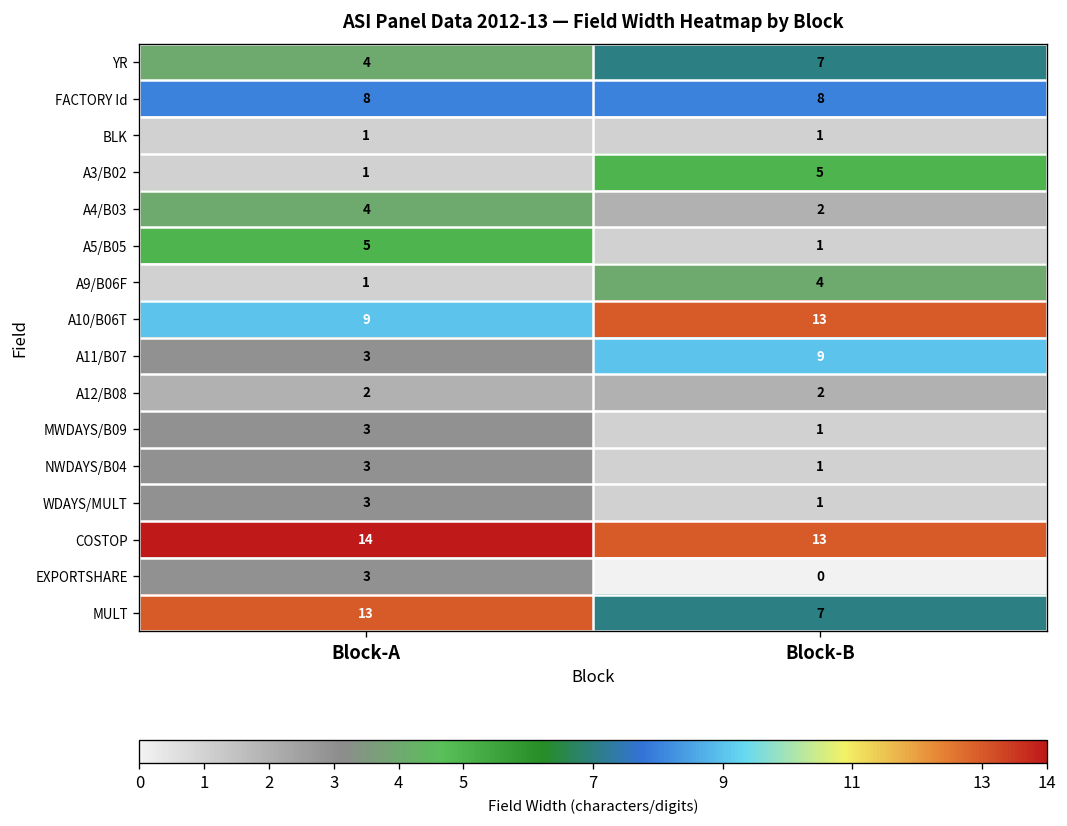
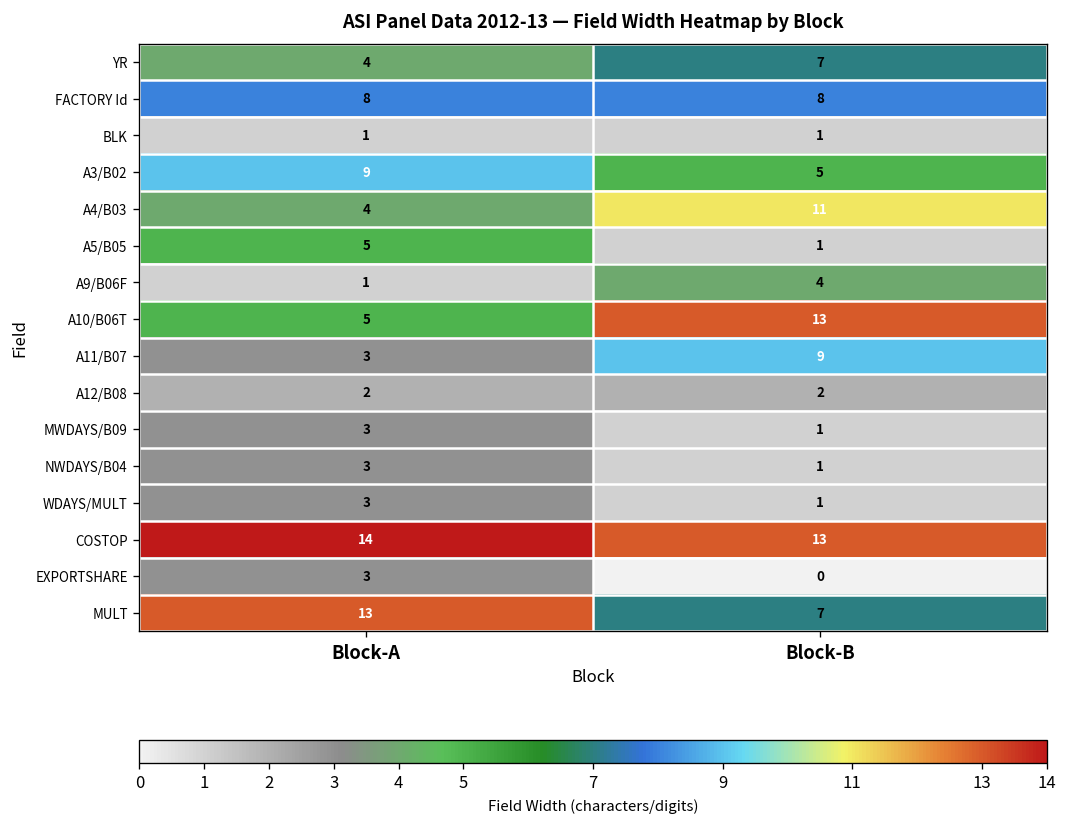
  {
    "YR": {
      "Block-A": 4,
      "Block-B": 7
    },
    "FACTORY Id": {
      "Block-A": 8,
      "Block-B": 8
    },
    "BLK": {
      "Block-A": 1,
      "Block-B": 1
    },
    "A3/B02": {
-     "Block-A": 1,
+     "Block-A": 9,
      "Block-B": 5
    },
    "A4/B03": {
      "Block-A": 4,
-     "Block-B": 2
+     "Block-B": 11
    },
    "A5/B05": {
      "Block-A": 5,
      "Block-B": 1
    },
    "A9/B06F": {
      "Block-A": 1,
      "Block-B": 4
    },
    "A10/B06T": {
-     "Block-A": 9,
+     "Block-A": 5,
      "Block-B": 13
    },
    "A11/B07": {
      "Block-A": 3,
      "Block-B": 9
    },
    "A12/B08": {
      "Block-A": 2,
      "Block-B": 2
    },
    "MWDAYS/B09": {
      "Block-A": 3,
      "Block-B": 1
    },
    "NWDAYS/B04": {
      "Block-A": 3,
      "Block-B": 1
    },
    "WDAYS/MULT": {
      "Block-A": 3,
      "Block-B": 1
    },
    "COSTOP": {
      "Block-A": 14,
      "Block-B": 13
    },
    "EXPORTSHARE": {
      "Block-A": 3,
      "Block-B": 0
    },
    "MULT": {
      "Block-A": 13,
      "Block-B": 7
    }
  }
